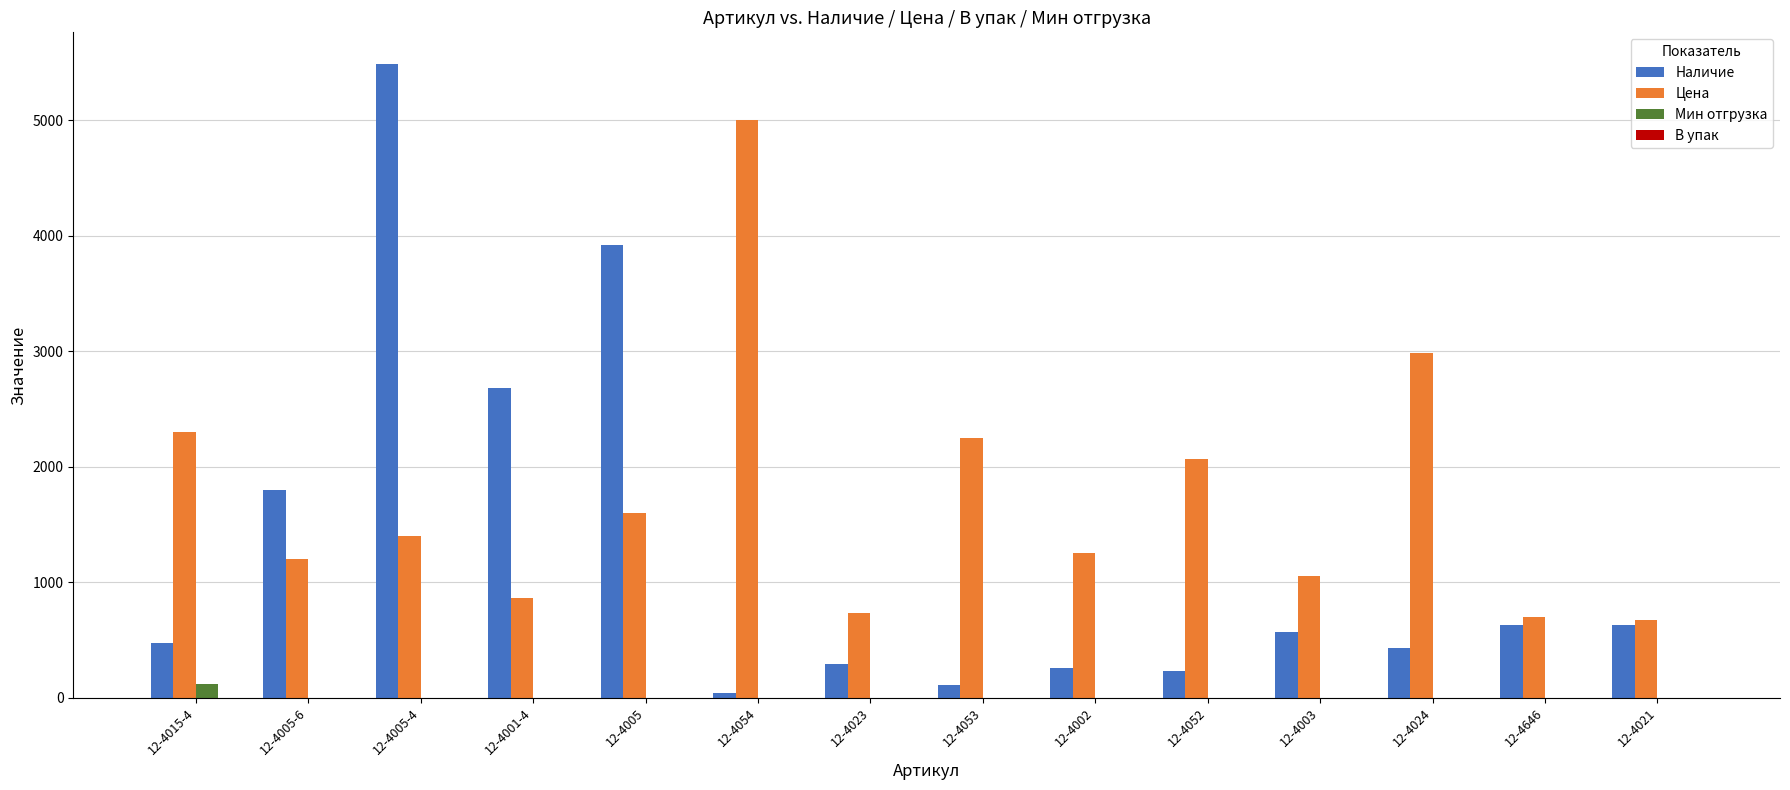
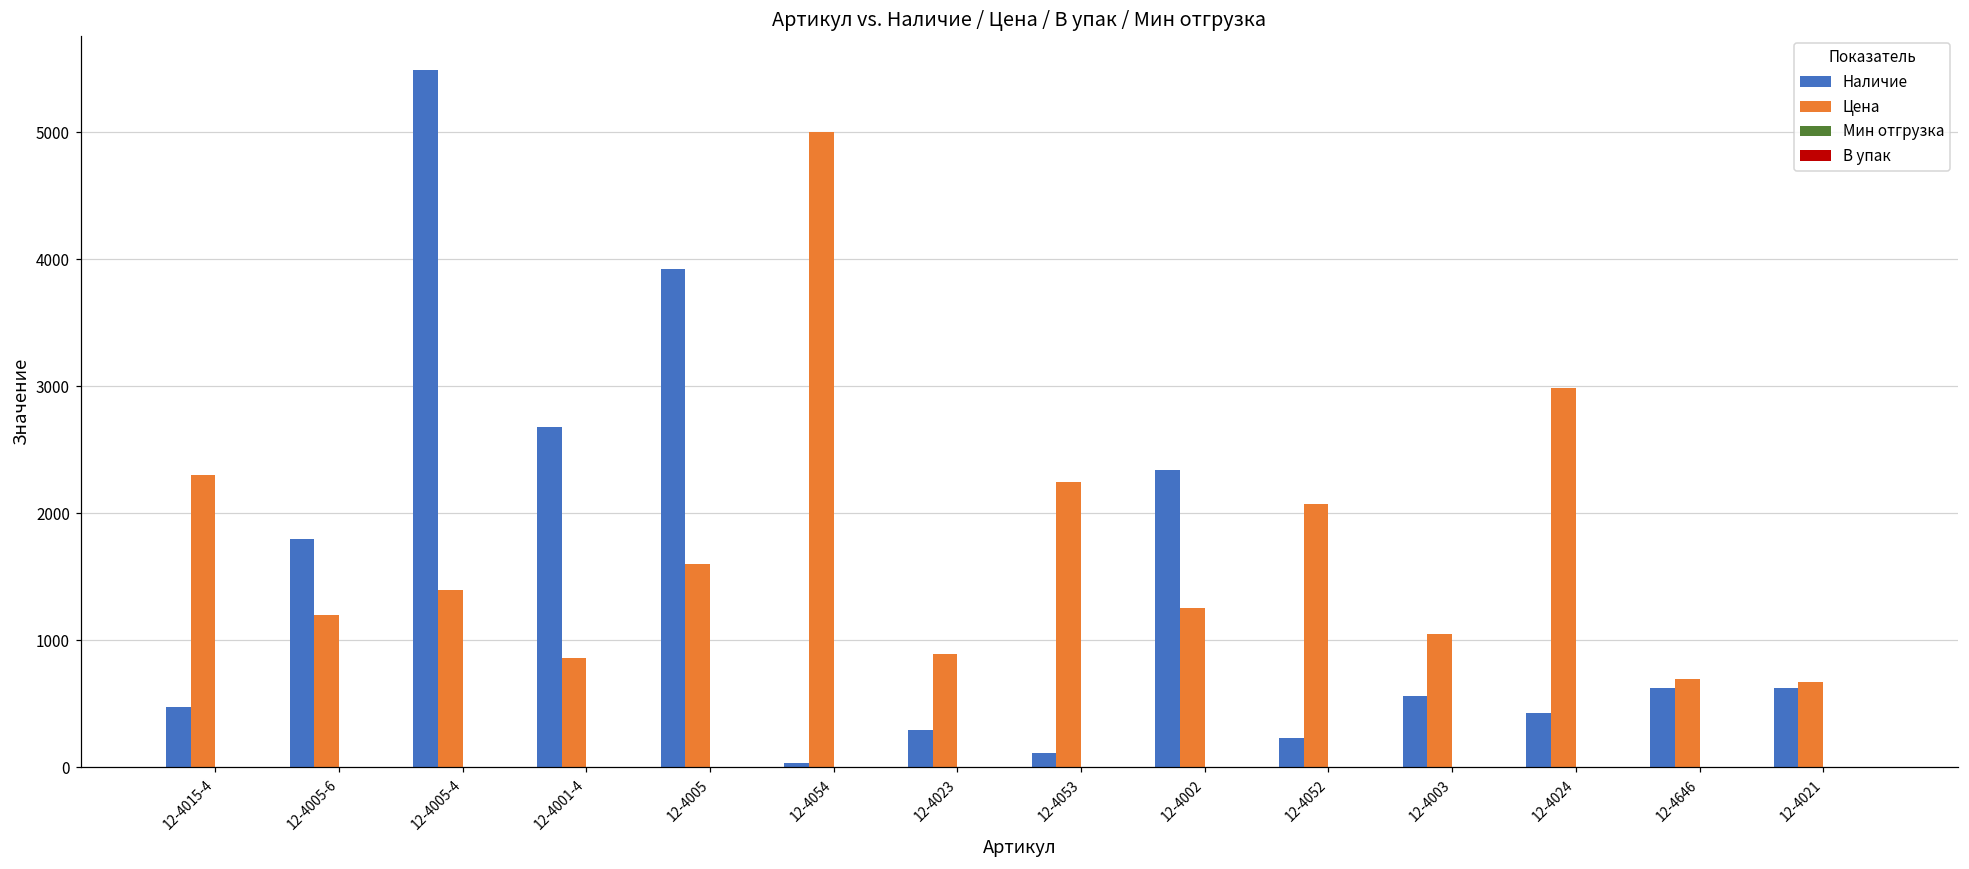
  {
    "Наличие": {
      "12-4015-4": 480,
      "12-4005-6": 1800,
      "12-4005-4": 5490,
      "12-4001-4": 2680,
      "12-4005": 3920,
      "12-4054": 40,
      "12-4023": 300,
      "12-4053": 110,
-     "12-4002": 260,
+     "12-4002": 2340,
      "12-4052": 230,
      "12-4003": 570,
      "12-4024": 430,
      "12-4646": 630,
      "12-4021": 630
    },
    "Цена": {
      "12-4015-4": 2300,
      "12-4005-6": 1200,
      "12-4005-4": 1400,
      "12-4001-4": 860,
      "12-4005": 1600,
      "12-4054": 5000,
-     "12-4023": 730,
+     "12-4023": 890,
      "12-4053": 2250,
      "12-4002": 1260,
      "12-4052": 2070,
      "12-4003": 1050,
      "12-4024": 2980,
      "12-4646": 700,
      "12-4021": 680
    },
    "Мин отгрузка": {
-     "12-4015-4": 120,
+     "12-4015-4": 0,
      "12-4005-6": 0
    }
  }
